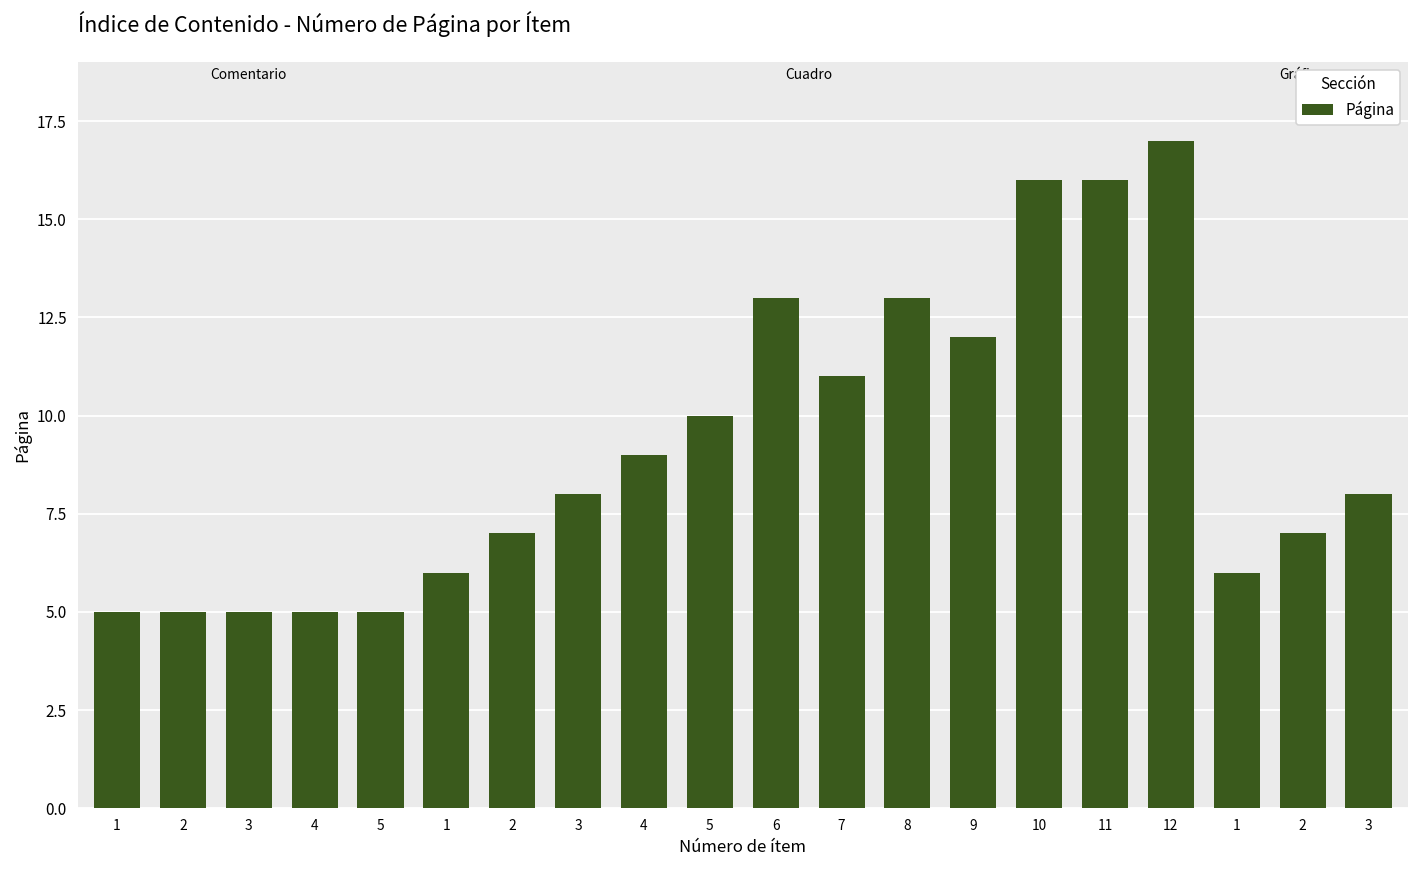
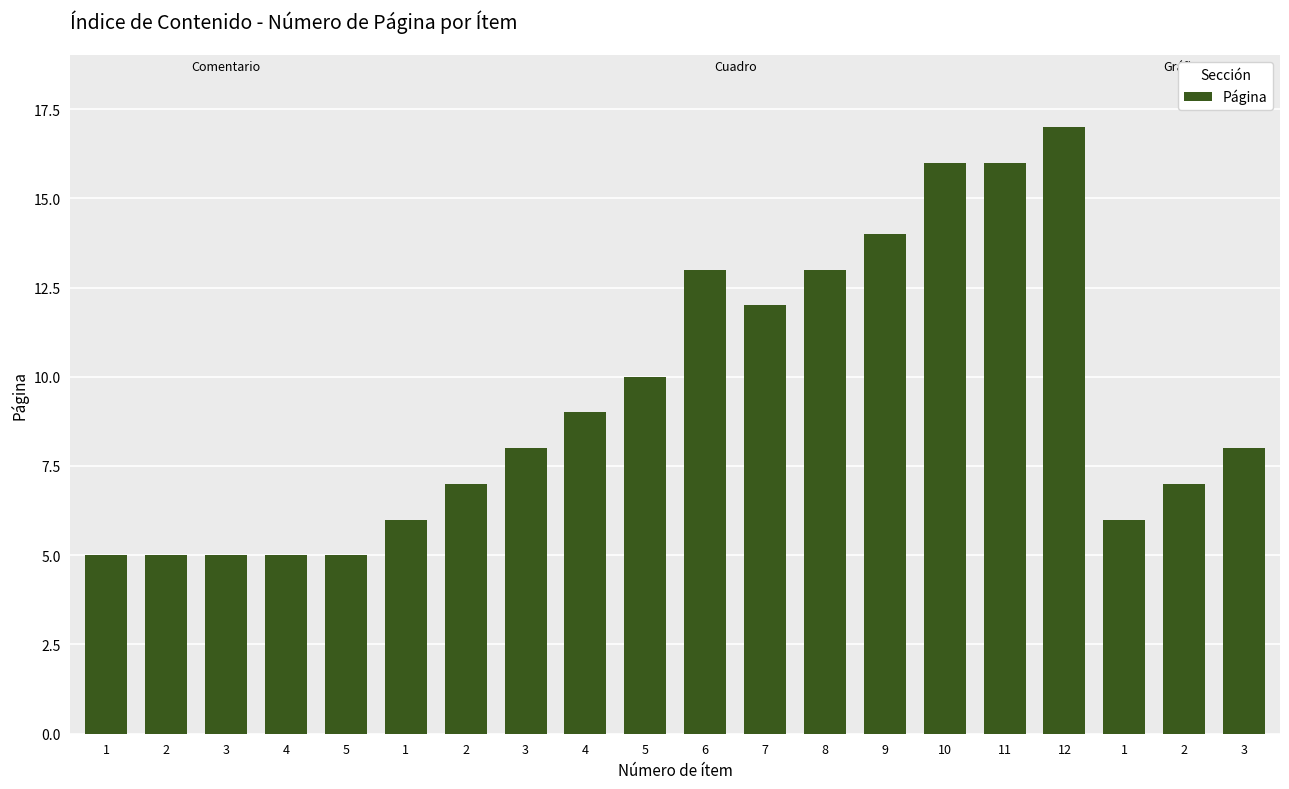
  {
    "6": 13,
-   "7": 11,
+   "7": 12,
    "8": 13,
-   "9": 12,
+   "9": 14,
    "10": 16,
    "11": 16,
    "12": 17
  }
